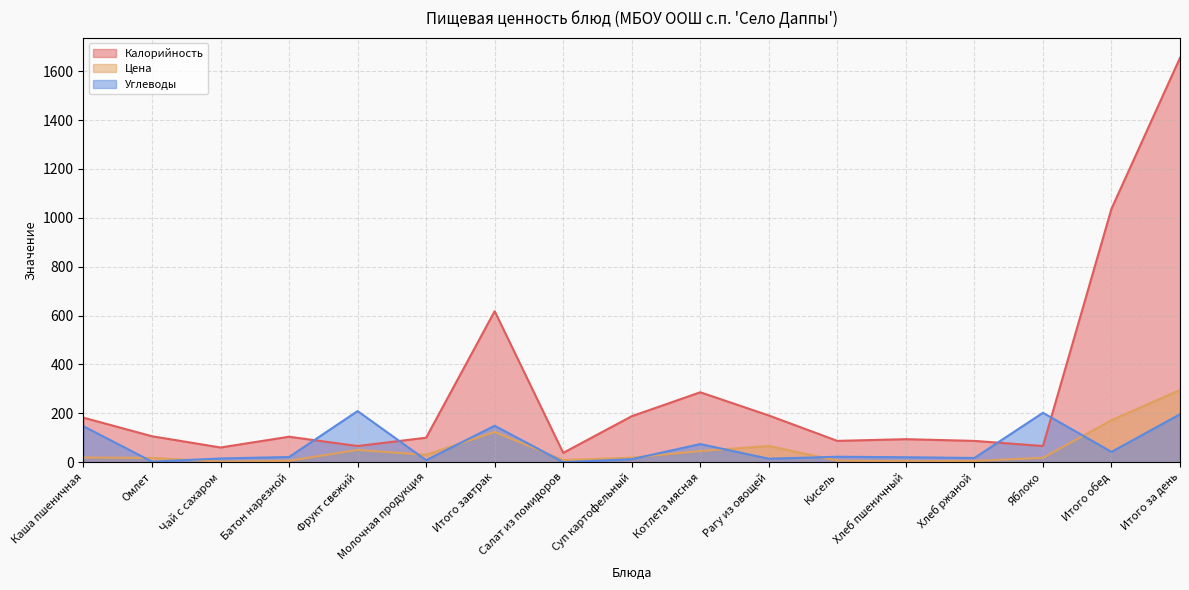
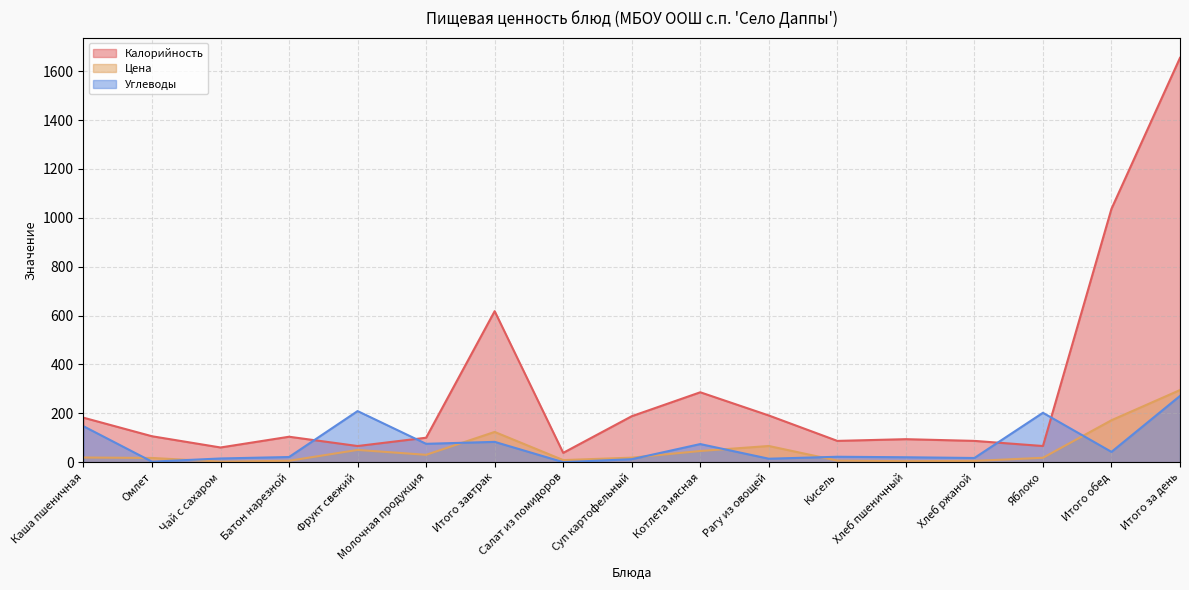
  {
    "Углеводы": {
      "Каша пшеничная": 150,
      "Омлет": 0,
      "Чай с сахаром": 20,
      "Батон нарезной": 20,
      "Фрукт свежий": 210,
-     "Молочная продукция": 10,
-     "Итого завтрак": 150,
+     "Молочная продукция": 80,
+     "Итого завтрак": 80,
      "Котлета мясная": 70,
      "Рагу из овощей": 10,
      "Кисель": 20,
      "Хлеб пшеничный": 20,
      "Хлеб ржаной": 20,
      "Яблоко": 200,
      "Итого обед": 40,
-     "Итого за день": 200
+     "Итого за день": 270
    }
  }
